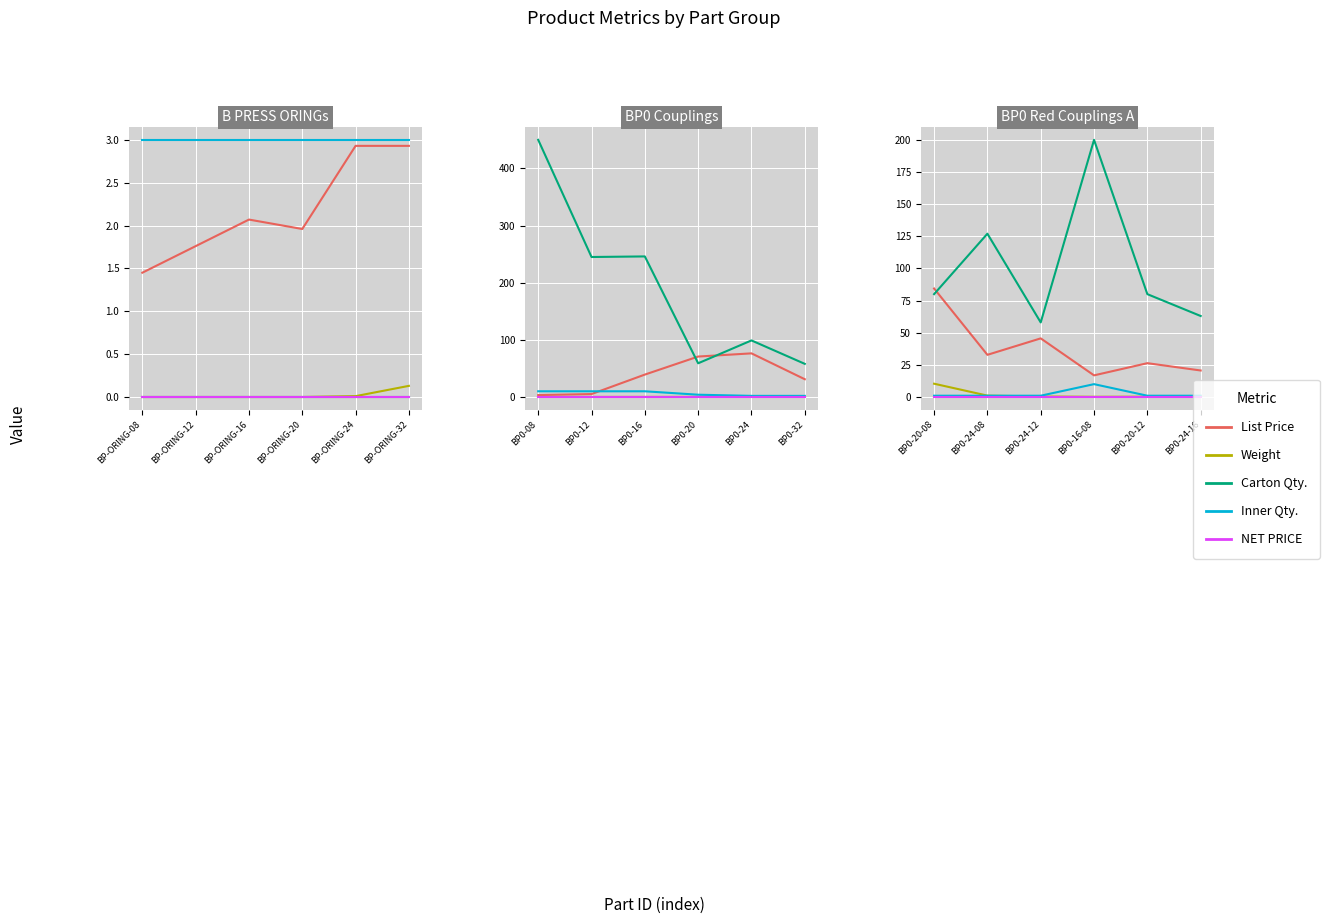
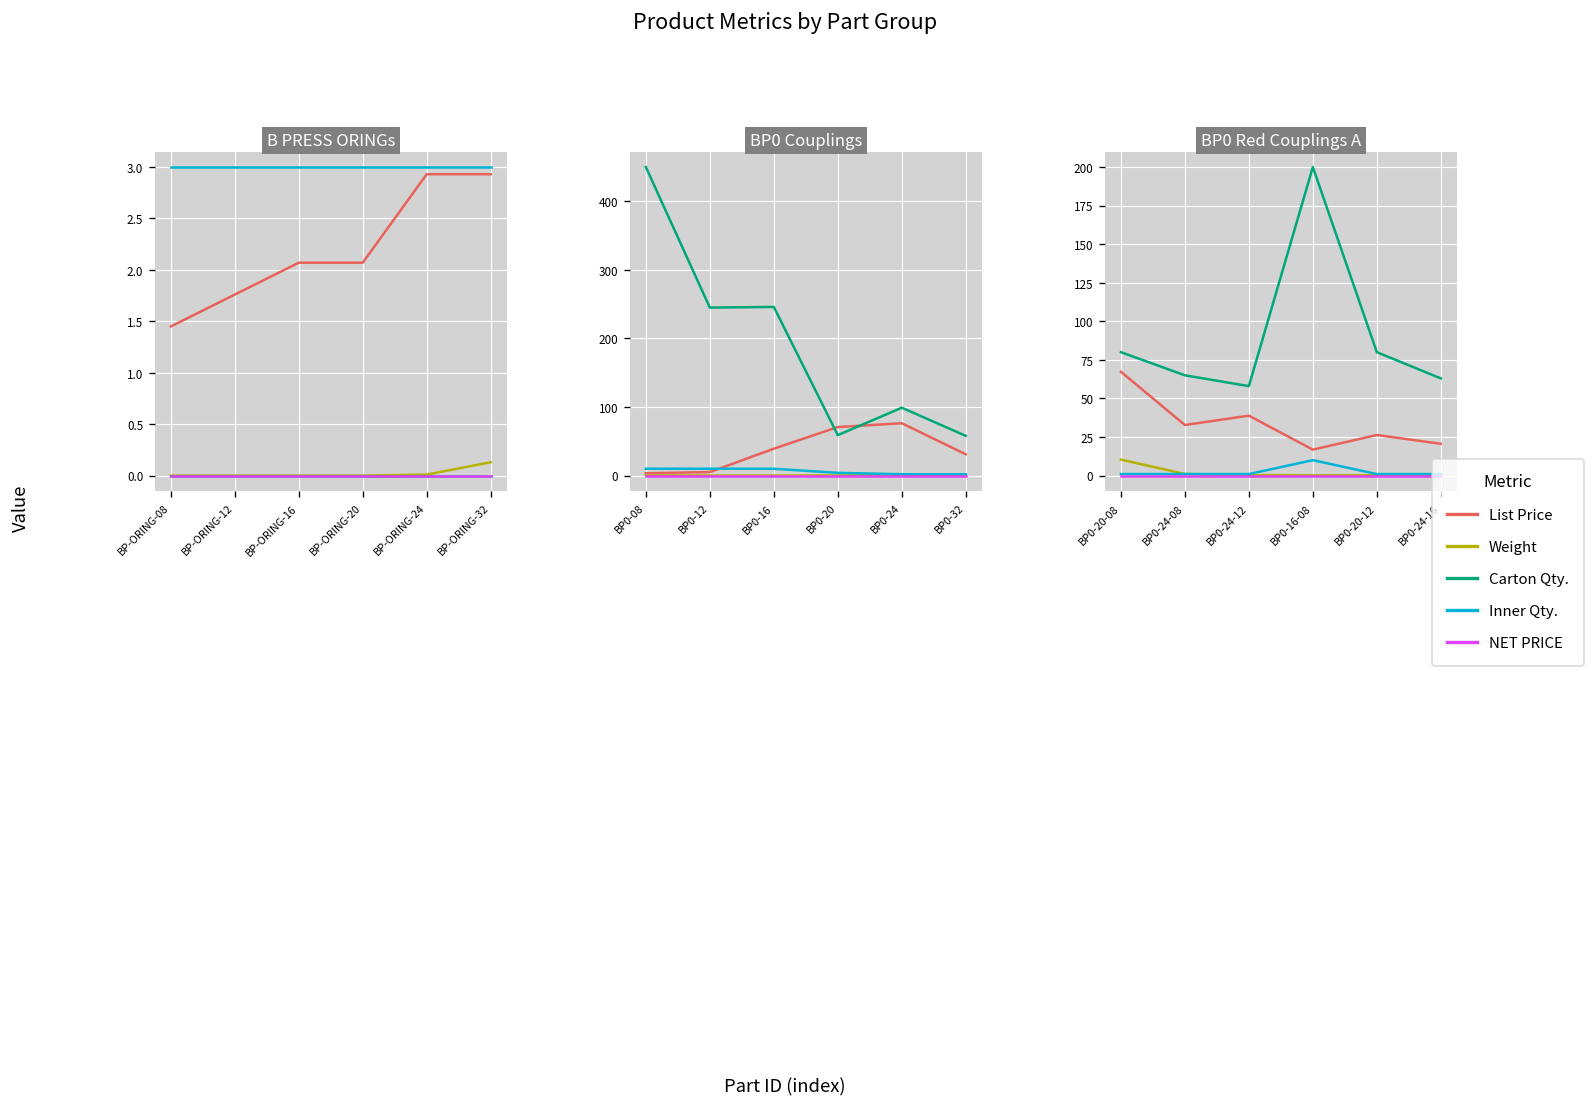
  {
    "B PRESS ORINGs": {
      "List Price": {
        "BP-ORING-08": 1.5,
        "BP-ORING-12": 1.8,
        "BP-ORING-16": 2.1,
-       "BP-ORING-20": 2.0,
+       "BP-ORING-20": 2.1,
        "BP-ORING-24": 2.9,
        "BP-ORING-32": 2.9
      },
      "Weight": {
        "BP-ORING-32": 0.1
      },
      "NET PRICE": {
        "BP-ORING-32": 0.0
      },
      "Inner Qty.": {
        "BP-ORING-08": 3.0,
        "BP-ORING-12": 3.0,
        "BP-ORING-16": 3.0,
        "BP-ORING-20": 3.0,
        "BP-ORING-24": 3.0,
        "BP-ORING-32": 3.0
      }
    },
    "BP0 Couplings": {
      "List Price": {
        "BP0-12": 10,
        "BP0-16": 40,
        "BP0-20": 70,
        "BP0-24": 80,
        "BP0-32": 30
      },
      "NET PRICE": {
        "BP0-12": 0,
        "BP0-16": 0
      },
      "Carton Qty.": {
        "BP0-08": 450,
        "BP0-12": 250,
        "BP0-16": 250,
        "BP0-20": 60,
        "BP0-24": 100,
        "BP0-32": 60
      },
      "Inner Qty.": {
        "BP0-08": 10,
        "BP0-12": 10,
        "BP0-16": 10
      }
    },
    "BP0 Red Couplings A": {
      "List Price": {
-       "BP0-20-08": 84,
+       "BP0-20-08": 67,
        "BP0-24-08": 33,
-       "BP0-24-12": 46,
+       "BP0-24-12": 39,
        "BP0-16-08": 17,
        "BP0-20-12": 26,
        "BP0-24-16": 21
      },
      "Weight": {
        "BP0-20-08": 10
      },
      "Carton Qty.": {
        "BP0-20-08": 80,
-       "BP0-24-08": 127,
+       "BP0-24-08": 65,
        "BP0-24-12": 58,
        "BP0-16-08": 200,
        "BP0-20-12": 80,
        "BP0-24-16": 63
      },
      "Inner Qty.": {
        "BP0-16-08": 10
      }
    }
  }
